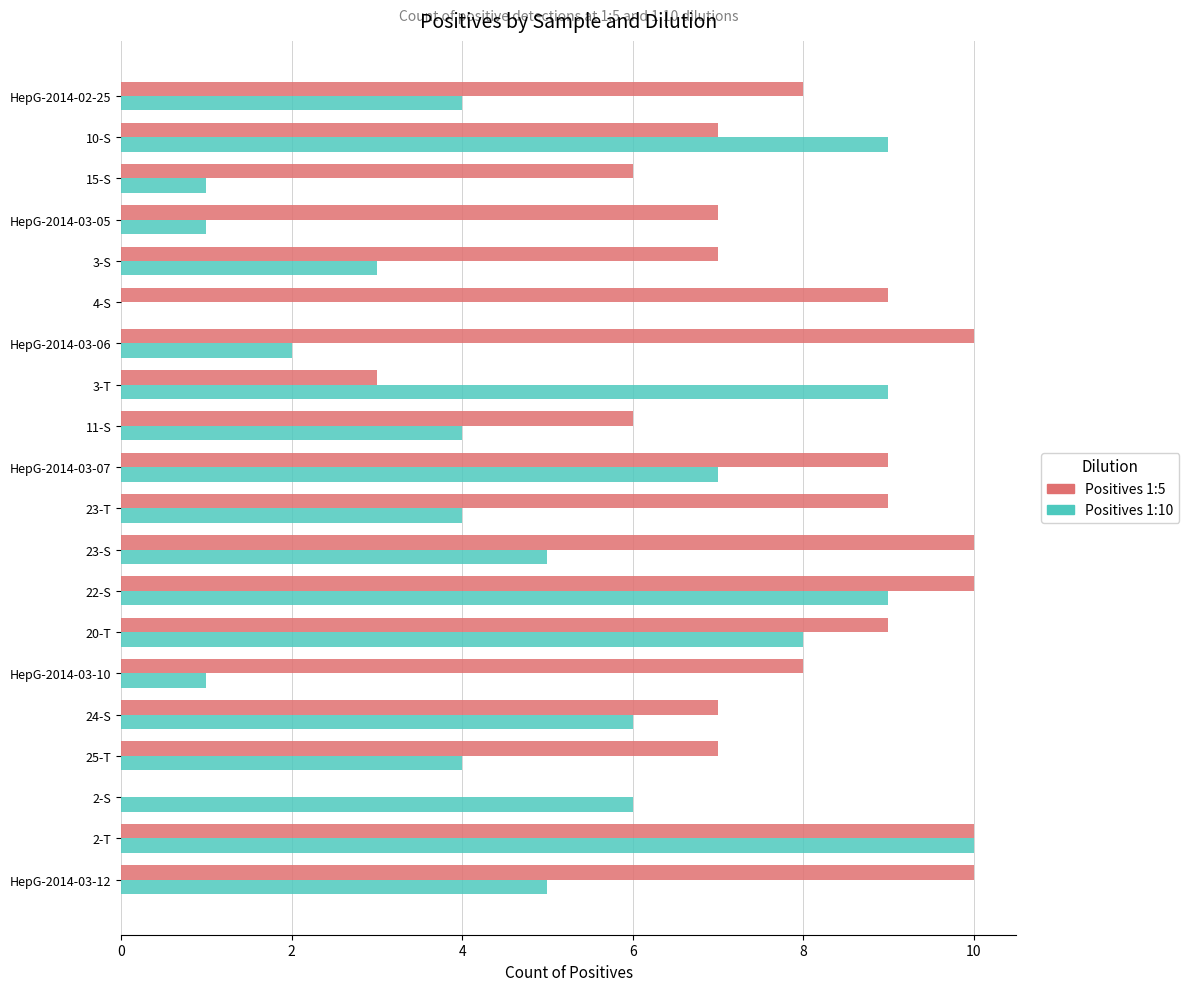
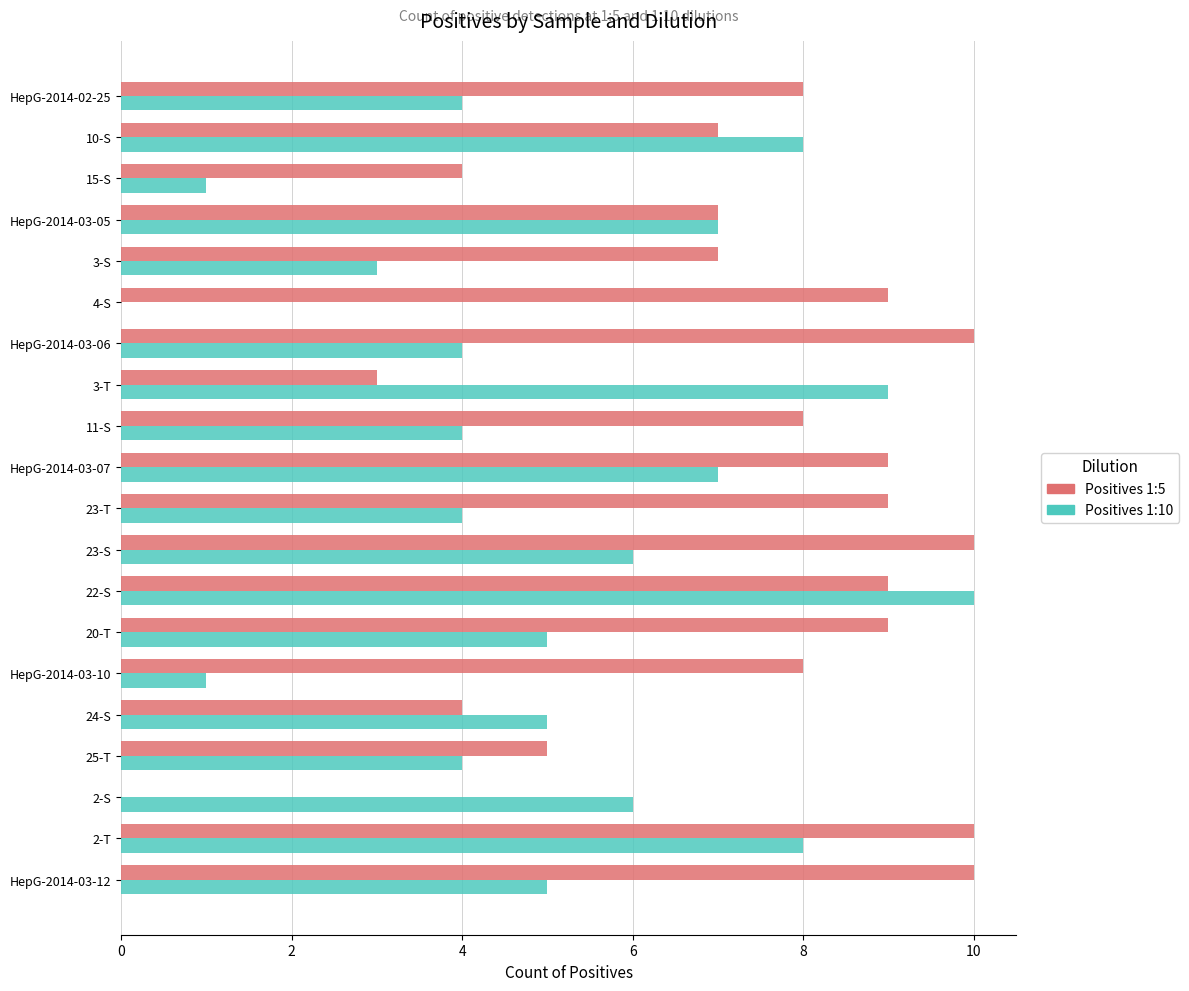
  {
    "Positives 1:5": {
      "HepG-2014-02-25": 8,
      "10-S": 7,
-     "15-S": 6,
+     "15-S": 4,
      "HepG-2014-03-05": 7,
      "3-S": 7,
      "4-S": 9,
      "HepG-2014-03-06": 10,
      "3-T": 3,
-     "11-S": 6,
+     "11-S": 8,
      "HepG-2014-03-07": 9,
      "23-T": 9,
      "23-S": 10,
-     "22-S": 10,
+     "22-S": 9,
      "20-T": 9,
      "HepG-2014-03-10": 8,
-     "24-S": 7,
-     "25-T": 7,
+     "24-S": 4,
+     "25-T": 5,
      "2-S": 0,
      "2-T": 10,
      "HepG-2014-03-12": 10
    },
    "Positives 1:10": {
      "HepG-2014-02-25": 4,
-     "10-S": 9,
+     "10-S": 8,
      "15-S": 1,
-     "HepG-2014-03-05": 1,
+     "HepG-2014-03-05": 7,
      "3-S": 3,
      "4-S": 0,
-     "HepG-2014-03-06": 2,
+     "HepG-2014-03-06": 4,
      "3-T": 9,
      "11-S": 4,
      "HepG-2014-03-07": 7,
      "23-T": 4,
-     "23-S": 5,
-     "22-S": 9,
-     "20-T": 8,
+     "23-S": 6,
+     "22-S": 10,
+     "20-T": 5,
      "HepG-2014-03-10": 1,
-     "24-S": 6,
+     "24-S": 5,
      "25-T": 4,
      "2-S": 6,
-     "2-T": 10,
+     "2-T": 8,
      "HepG-2014-03-12": 5
    }
  }
